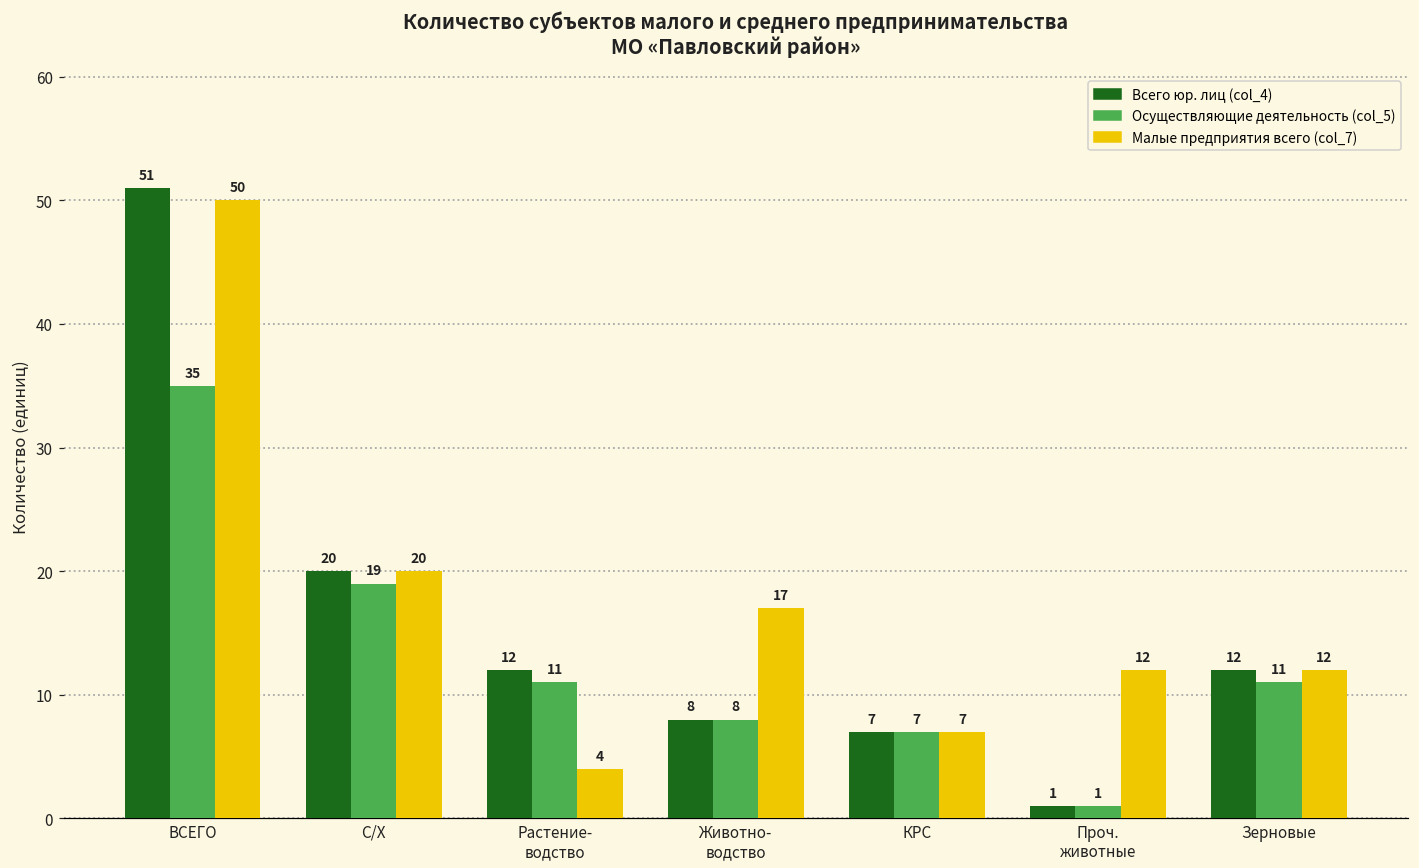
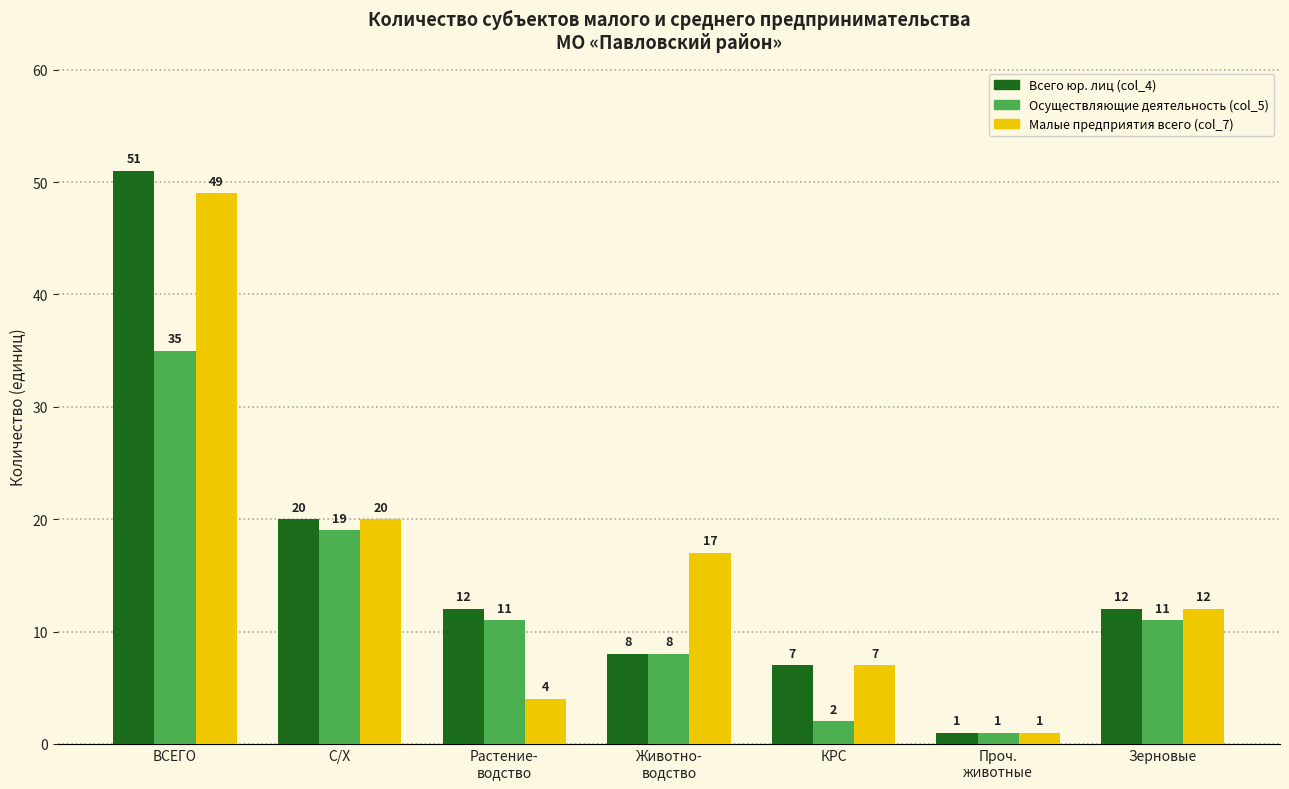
  {
    "Всего юр. лиц (col_4)": {
      "ВСЕГО": 51,
      "С/Х": 20,
      "Растение- водство": 12,
      "Животно- водство": 8,
      "КРС": 7,
      "Проч. животные": 1,
      "Зерновые": 12
    },
    "Осуществляющие деятельность (col_5)": {
      "ВСЕГО": 35,
      "С/Х": 19,
      "Растение- водство": 11,
      "Животно- водство": 8,
-     "КРС": 7,
+     "КРС": 2,
      "Проч. животные": 1,
      "Зерновые": 11
    },
    "Малые предприятия всего (col_7)": {
-     "ВСЕГО": 50,
+     "ВСЕГО": 49,
      "С/Х": 20,
      "Растение- водство": 4,
      "Животно- водство": 17,
      "КРС": 7,
-     "Проч. животные": 12,
+     "Проч. животные": 1,
      "Зерновые": 12
    }
  }
